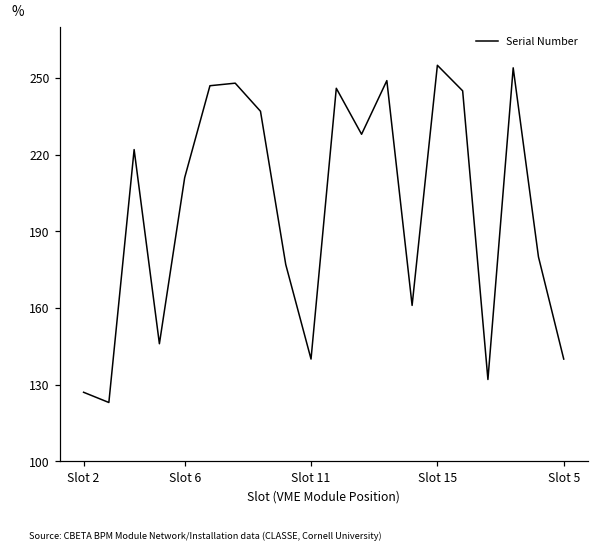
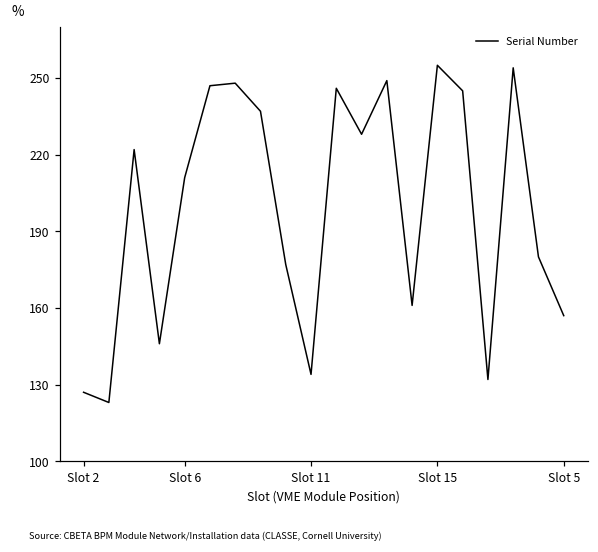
  {
    "Slot 2": 127,
    "Slot 6": 211,
-   "Slot 11": 140,
+   "Slot 11": 134,
    "Slot 15": 255,
-   "Slot 5": 140
+   "Slot 5": 157
  }
